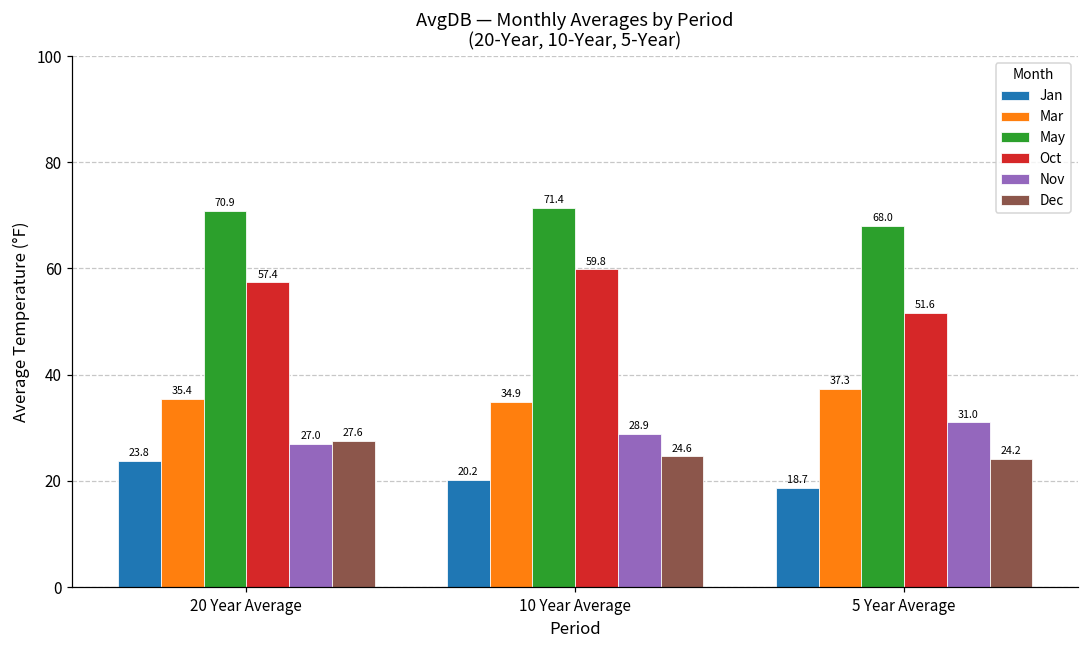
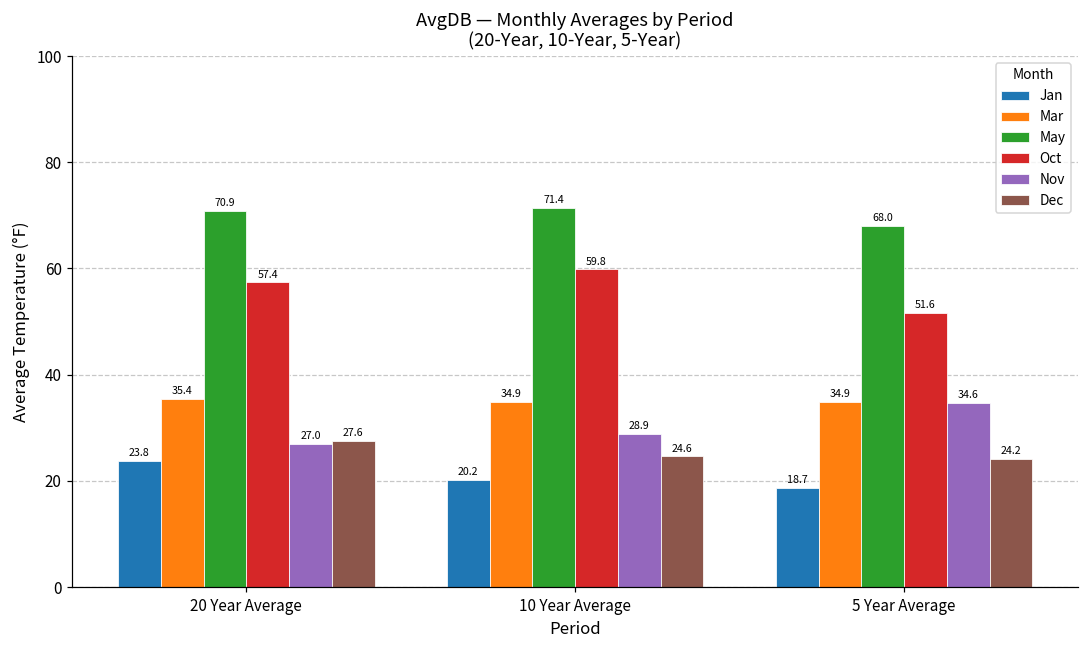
  {
    "Jan": {
      "20 Year Average": 23.8,
      "10 Year Average": 20.2,
      "5 Year Average": 18.7
    },
    "Mar": {
      "20 Year Average": 35.4,
      "10 Year Average": 34.9,
-     "5 Year Average": 37.3
+     "5 Year Average": 34.9
    },
    "May": {
      "20 Year Average": 70.9,
      "10 Year Average": 71.4,
      "5 Year Average": 68.0
    },
    "Oct": {
      "20 Year Average": 57.4,
      "10 Year Average": 59.8,
      "5 Year Average": 51.6
    },
    "Nov": {
      "20 Year Average": 27.0,
      "10 Year Average": 28.9,
-     "5 Year Average": 31.0
+     "5 Year Average": 34.6
    },
    "Dec": {
      "20 Year Average": 27.6,
      "10 Year Average": 24.6,
      "5 Year Average": 24.2
    }
  }
